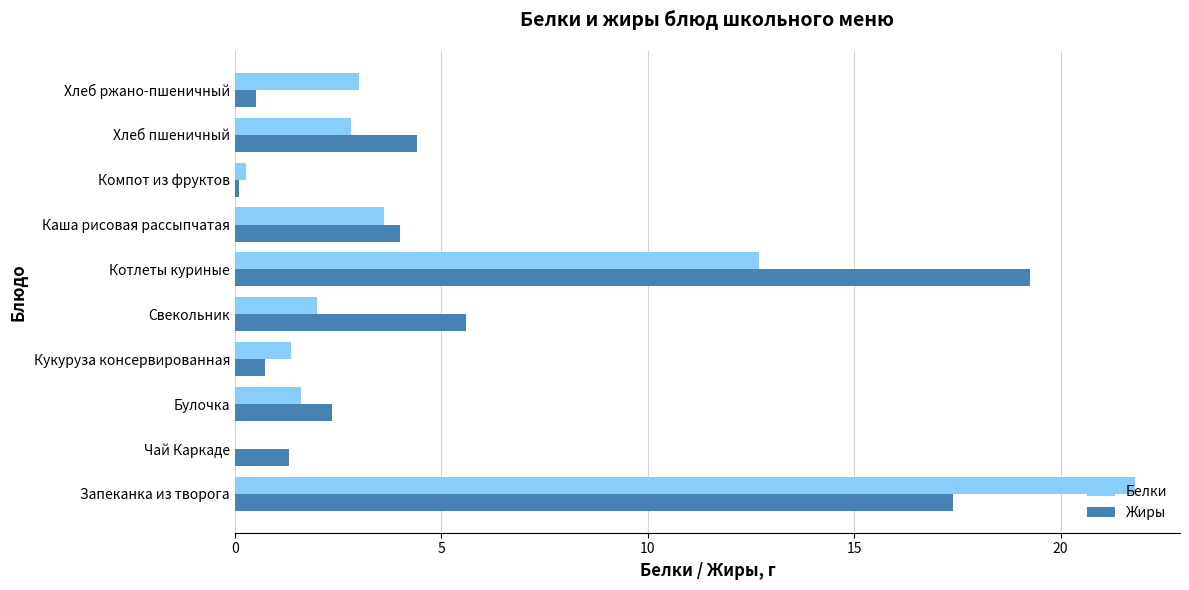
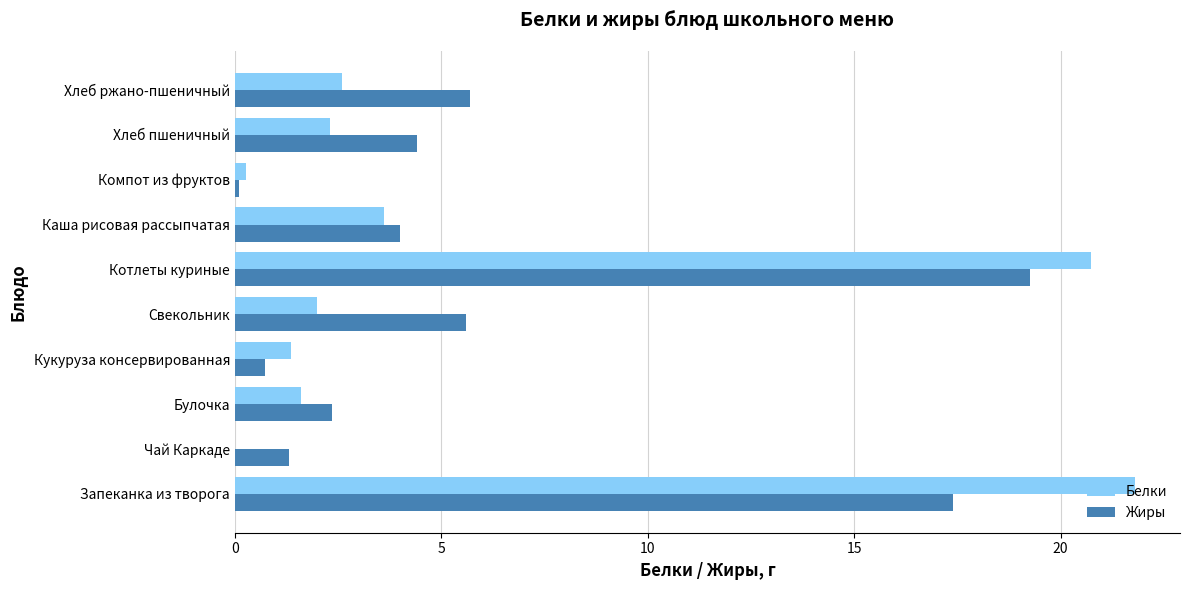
  {
    "Белки": {
-     "Хлеб ржано-пшеничный": 3.0,
-     "Хлеб пшеничный": 2.8,
+     "Хлеб ржано-пшеничный": 2.6,
+     "Хлеб пшеничный": 2.3,
      "Компот из фруктов": 0.3,
      "Каша рисовая рассыпчатая": 3.6,
-     "Котлеты куриные": 12.7,
+     "Котлеты куриные": 20.7,
      "Свекольник": 2.0,
      "Кукуруза консервированная": 1.4,
      "Булочка": 1.6,
      "Чай Каркаде": 0.0,
      "Запеканка из творога": 21.8
    },
    "Жиры": {
-     "Хлеб ржано-пшеничный": 0.5,
+     "Хлеб ржано-пшеничный": 5.7,
      "Хлеб пшеничный": 4.4,
      "Компот из фруктов": 0.1,
      "Каша рисовая рассыпчатая": 4.0,
      "Котлеты куриные": 19.3,
      "Свекольник": 5.6,
      "Кукуруза консервированная": 0.7,
      "Булочка": 2.4,
      "Чай Каркаде": 1.3,
      "Запеканка из творога": 17.4
    }
  }
